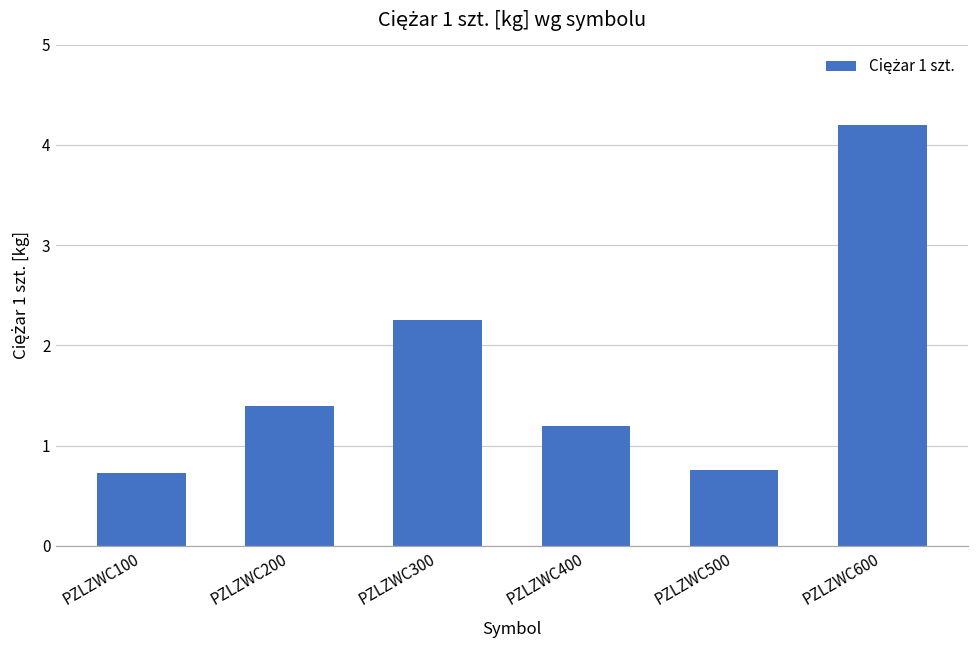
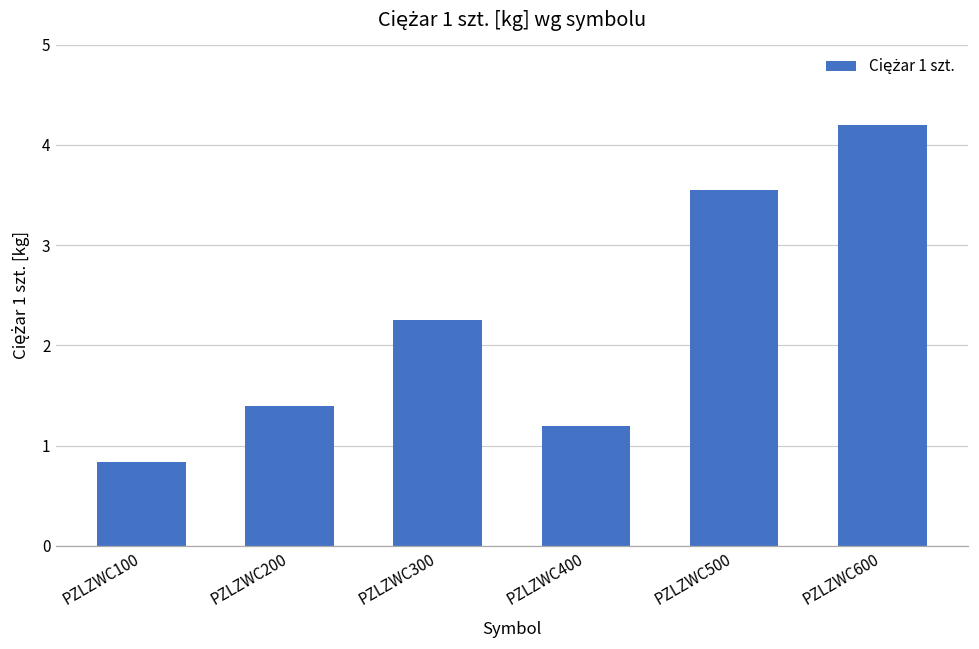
  {
-   "PZLZWC100": 0.7,
+   "PZLZWC100": 0.8,
    "PZLZWC200": 1.4,
    "PZLZWC300": 2.3,
    "PZLZWC400": 1.2,
-   "PZLZWC500": 0.8,
+   "PZLZWC500": 3.6,
    "PZLZWC600": 4.2
  }
